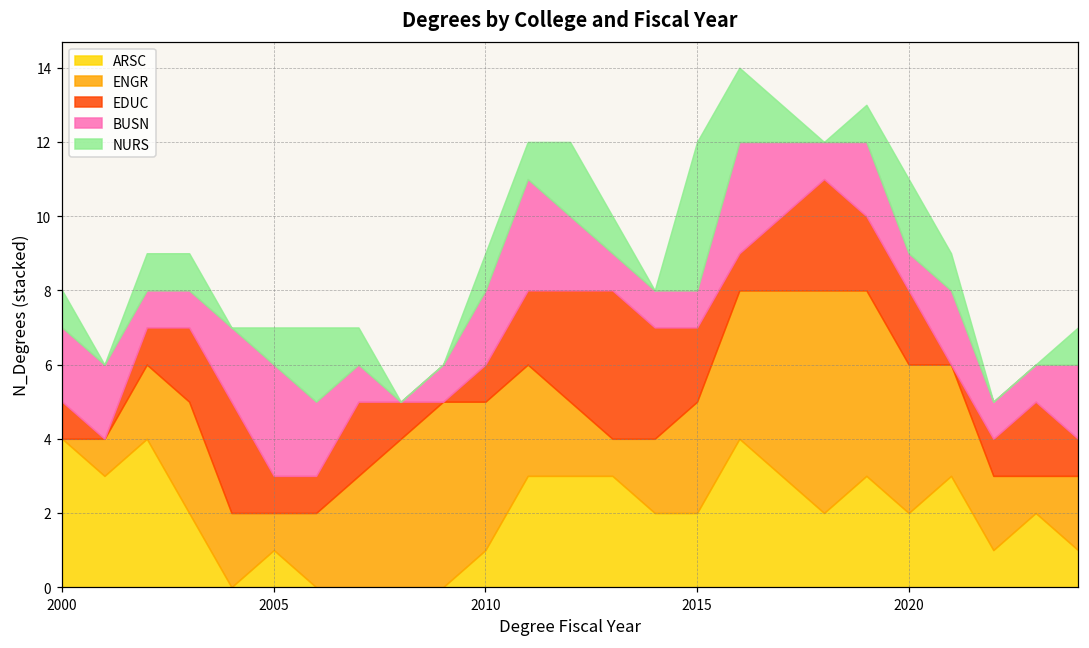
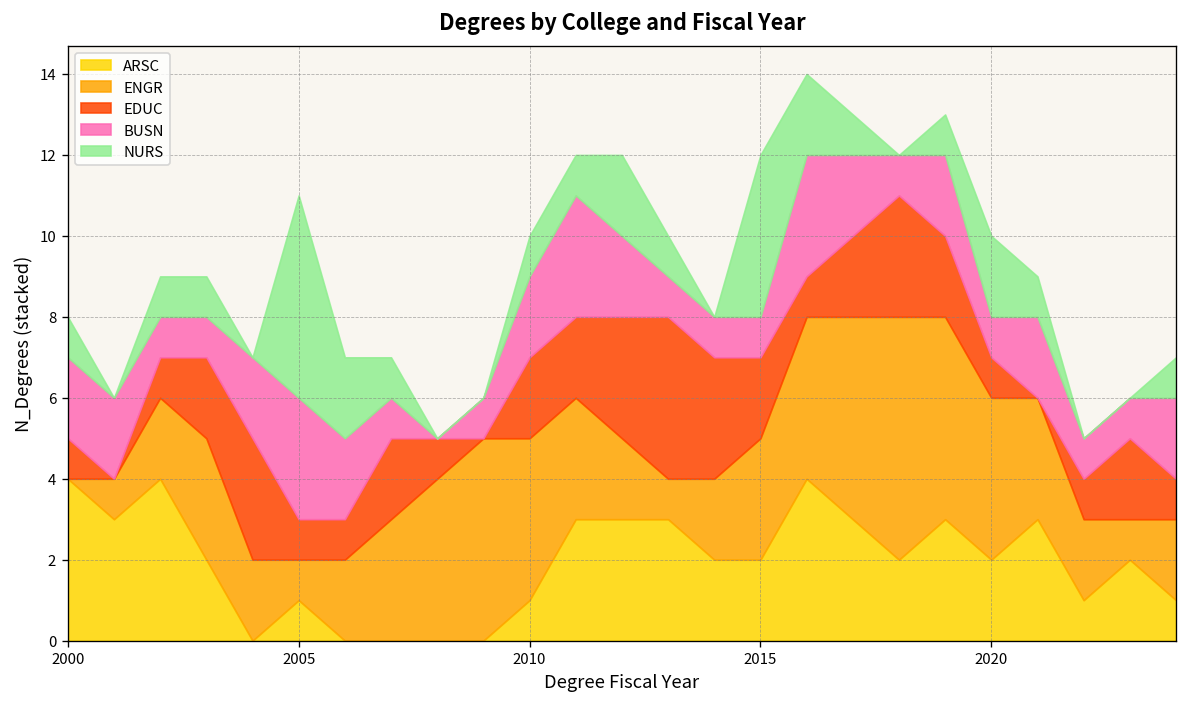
  {
    "EDUC": {
      "2000": 1,
      "2005": 1,
-     "2010": 1,
+     "2010": 2,
      "2015": 2,
-     "2020": 2
+     "2020": 1
    },
    "BUSN": {
      "2000": 2,
      "2005": 3,
      "2010": 2,
      "2015": 1,
      "2020": 1
    },
    "NURS": {
      "2000": 1,
-     "2005": 1,
+     "2005": 5,
      "2010": 1,
      "2015": 4,
      "2020": 2
    }
  }
